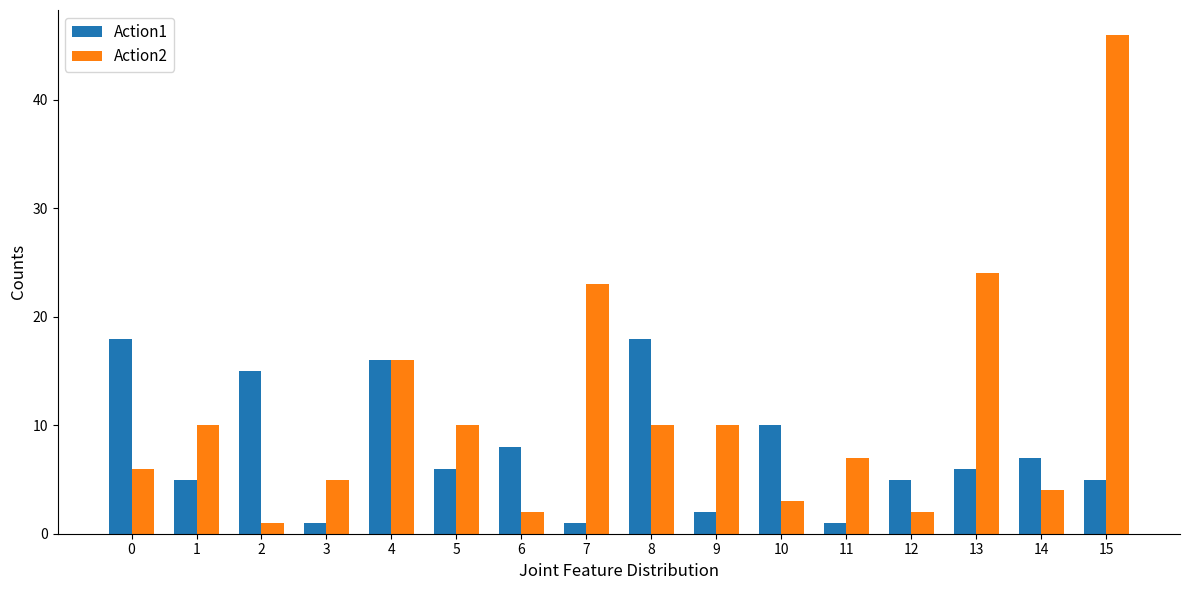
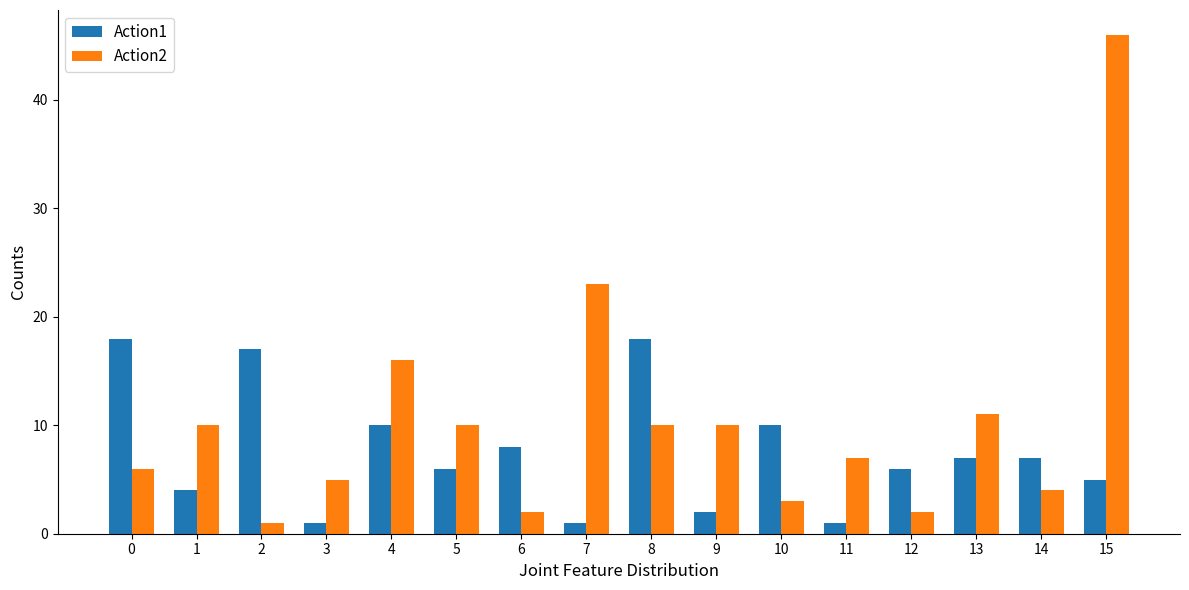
  {
    "Action1": {
      "0": 18,
-     "1": 5,
-     "2": 15,
+     "1": 4,
+     "2": 17,
      "3": 1,
-     "4": 16,
+     "4": 10,
      "5": 6,
      "6": 8,
      "7": 1,
      "8": 18,
      "9": 2,
      "10": 10,
      "11": 1,
-     "12": 5,
-     "13": 6,
+     "12": 6,
+     "13": 7,
      "14": 7,
      "15": 5
    },
    "Action2": {
      "0": 6,
      "1": 10,
      "2": 1,
      "3": 5,
      "4": 16,
      "5": 10,
      "6": 2,
      "7": 23,
      "8": 10,
      "9": 10,
      "10": 3,
      "11": 7,
      "12": 2,
-     "13": 24,
+     "13": 11,
      "14": 4,
      "15": 46
    }
  }
